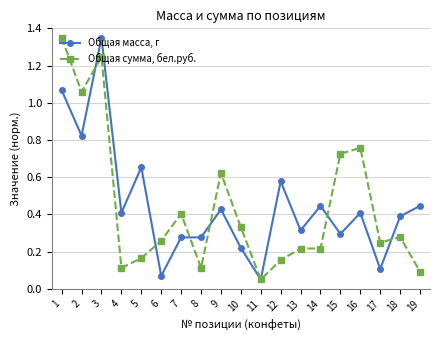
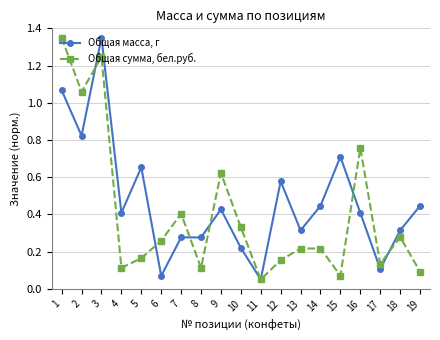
  {
    "Общая масса, г": {
      "1": 1.07,
      "2": 0.82,
      "3": 1.35,
      "4": 0.41,
      "5": 0.65,
      "6": 0.07,
      "7": 0.28,
      "8": 0.28,
      "9": 0.43,
      "10": 0.22,
      "12": 0.58,
      "13": 0.31,
      "14": 0.45,
-     "15": 0.29,
+     "15": 0.71,
      "16": 0.41,
      "17": 0.11,
-     "18": 0.39,
+     "18": 0.31,
      "19": 0.45
    },
    "Общая сумма, бел.руб.": {
      "1": 1.35,
      "2": 1.06,
      "3": 1.25,
      "4": 0.11,
      "5": 0.16,
      "6": 0.26,
      "7": 0.40,
      "8": 0.11,
      "9": 0.62,
      "10": 0.33,
      "12": 0.15,
      "13": 0.22,
      "14": 0.22,
-     "15": 0.73,
+     "15": 0.07,
      "16": 0.76,
-     "17": 0.25,
+     "17": 0.13,
      "18": 0.28,
      "19": 0.09
    }
  }
